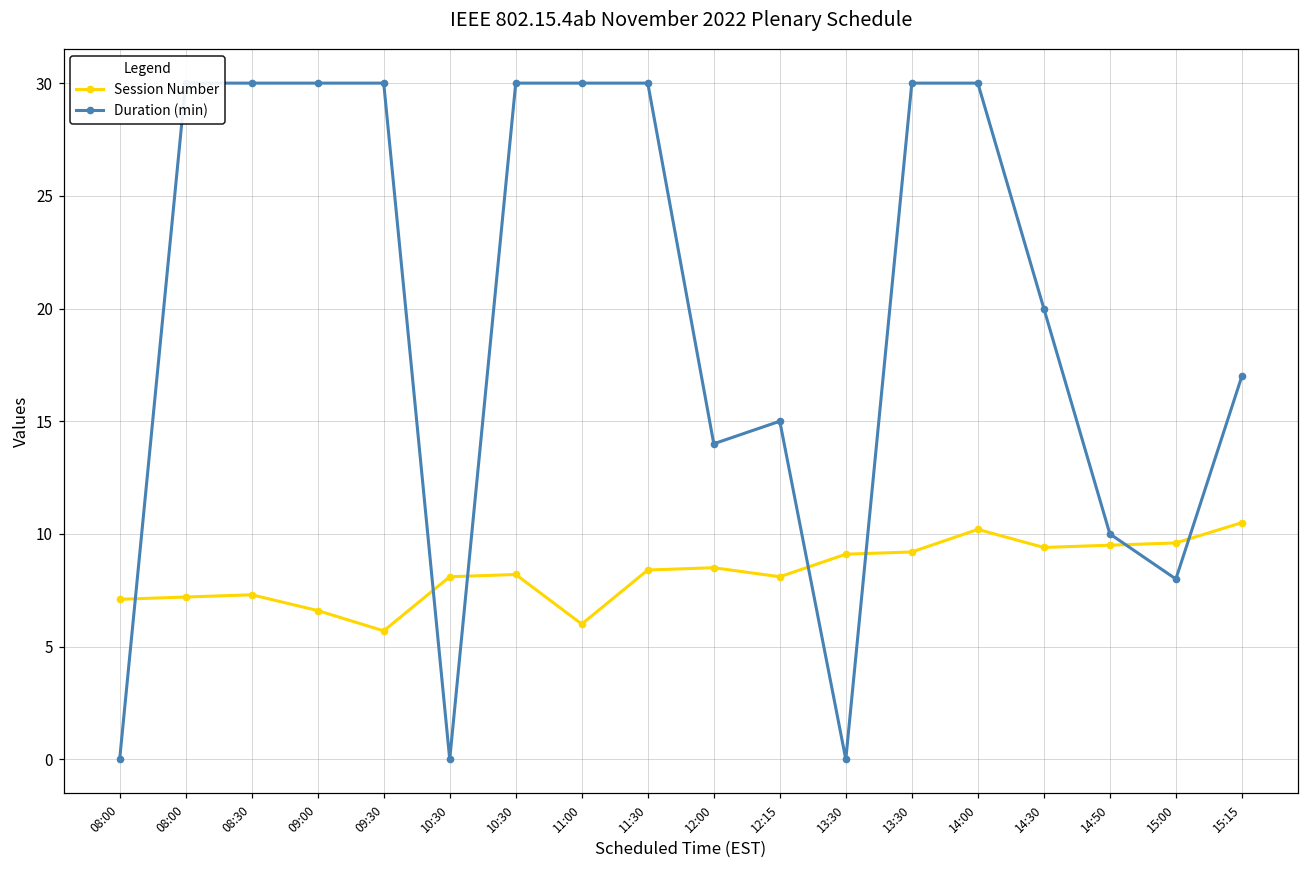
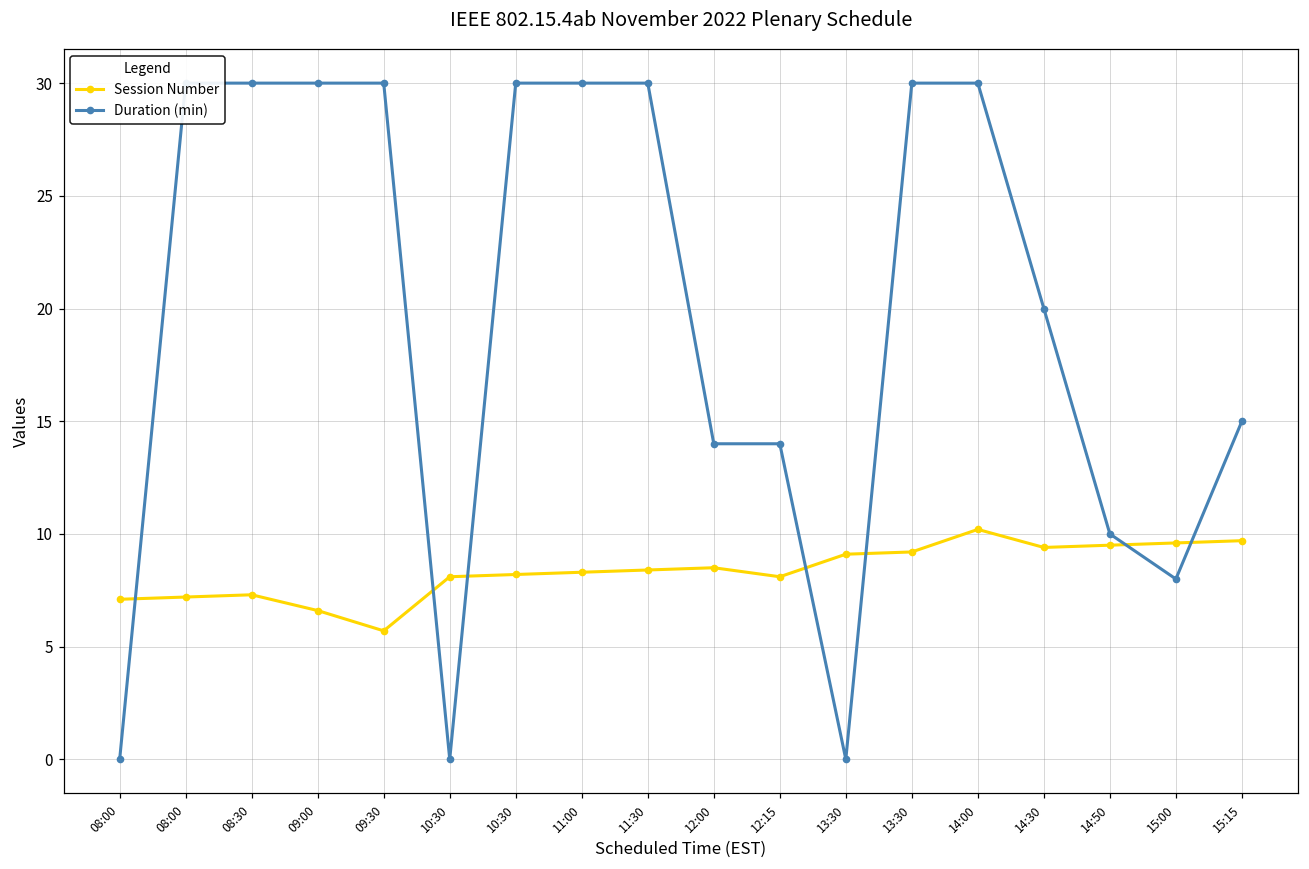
  {
    "Session Number": {
      "08:30": 7.3,
      "09:00": 6.6,
      "09:30": 5.7,
-     "11:00": 6.0,
+     "11:00": 8.3,
      "11:30": 8.4,
      "12:00": 8.5,
      "12:15": 8.1,
      "14:00": 10.2,
      "14:30": 9.4,
      "14:50": 9.5,
      "15:00": 9.6,
-     "15:15": 10.5
+     "15:15": 9.7
    },
    "Duration (min)": {
      "08:30": 30,
      "09:00": 30,
      "09:30": 30,
      "11:00": 30,
      "11:30": 30,
      "12:00": 14,
-     "12:15": 15,
+     "12:15": 14,
      "14:00": 30,
      "14:30": 20,
      "14:50": 10,
      "15:00": 8,
-     "15:15": 17
+     "15:15": 15
    }
  }
